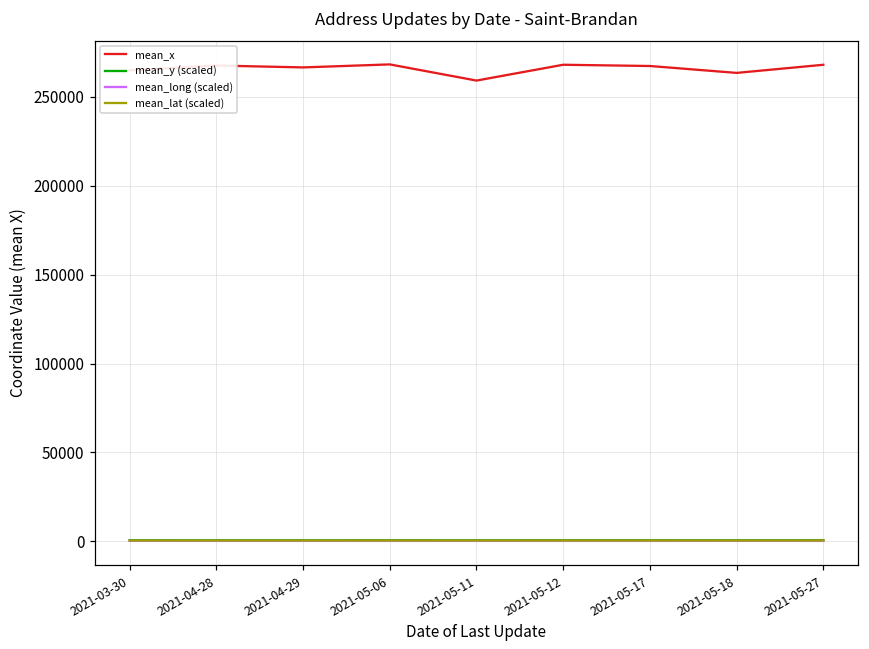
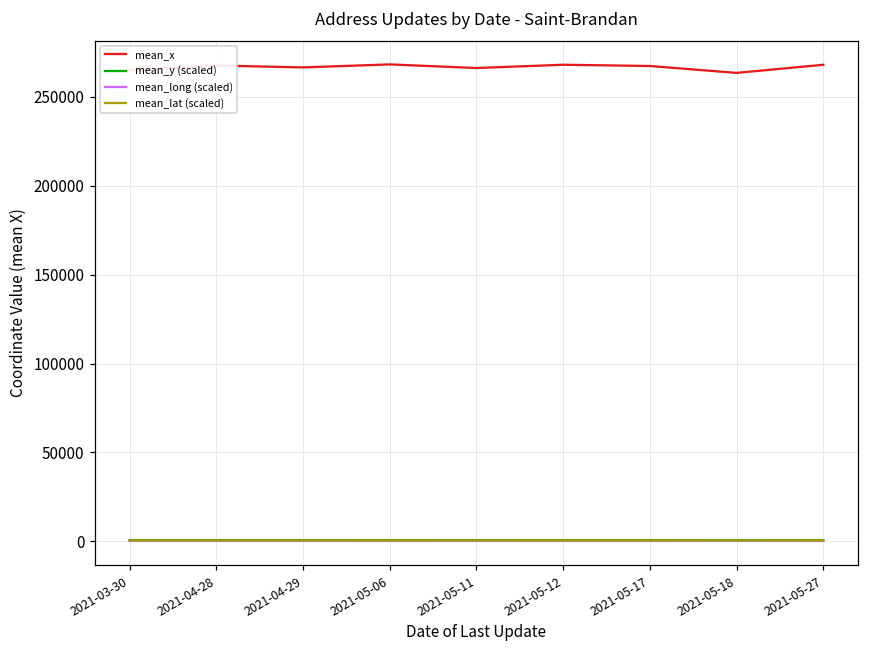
  {
    "mean_x": {
      "2021-04-29": 266000,
      "2021-05-06": 268000,
-     "2021-05-11": 259000,
+     "2021-05-11": 266000,
      "2021-05-12": 268000,
      "2021-05-17": 267000,
      "2021-05-18": 263000,
      "2021-05-27": 268000
    }
  }
